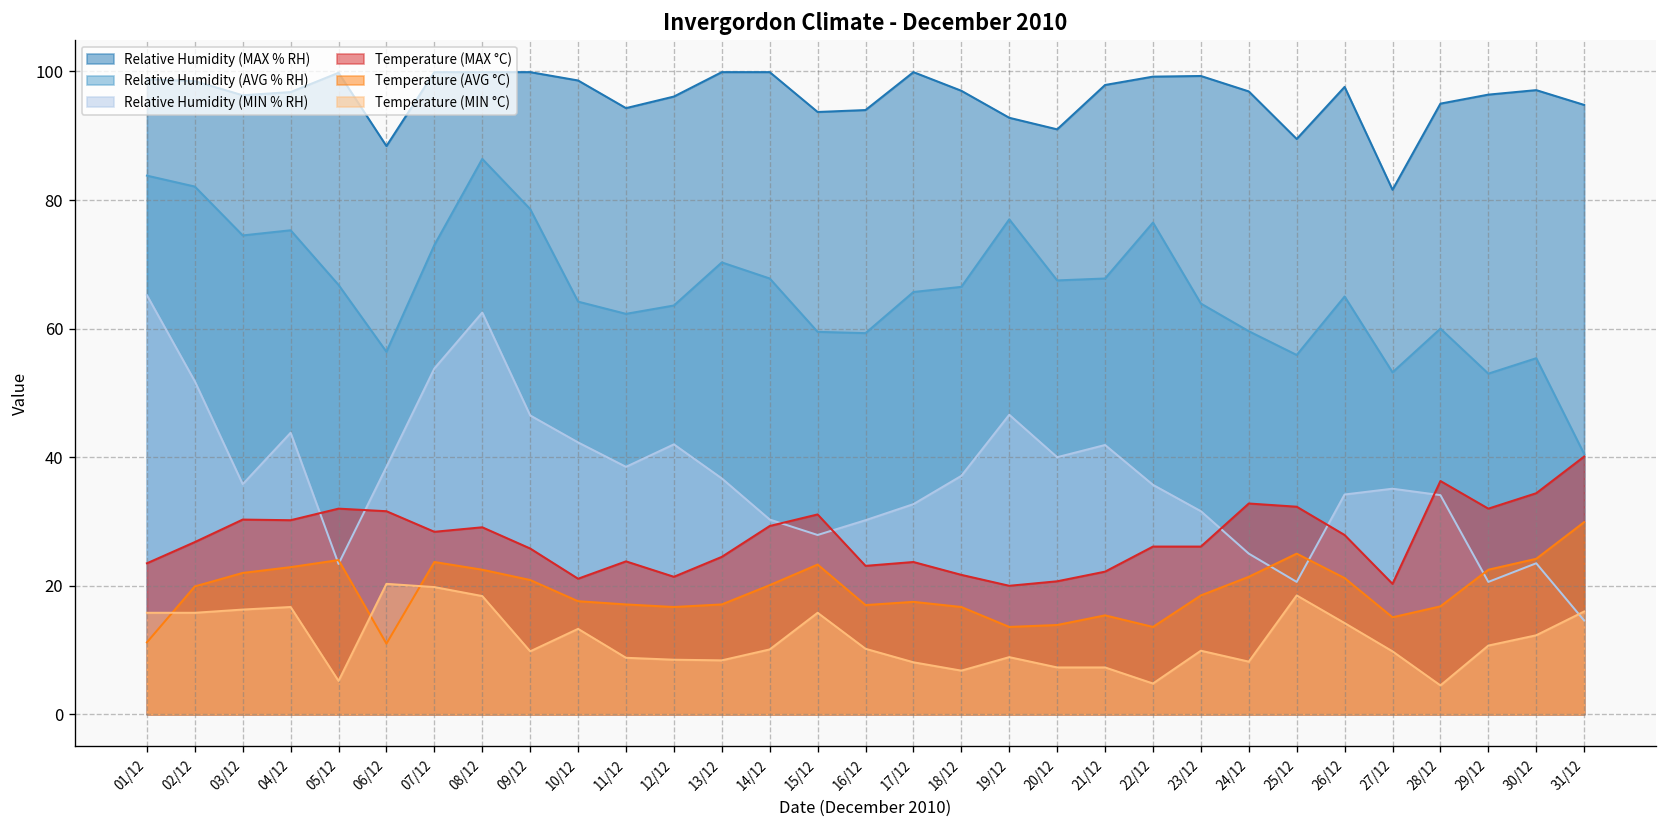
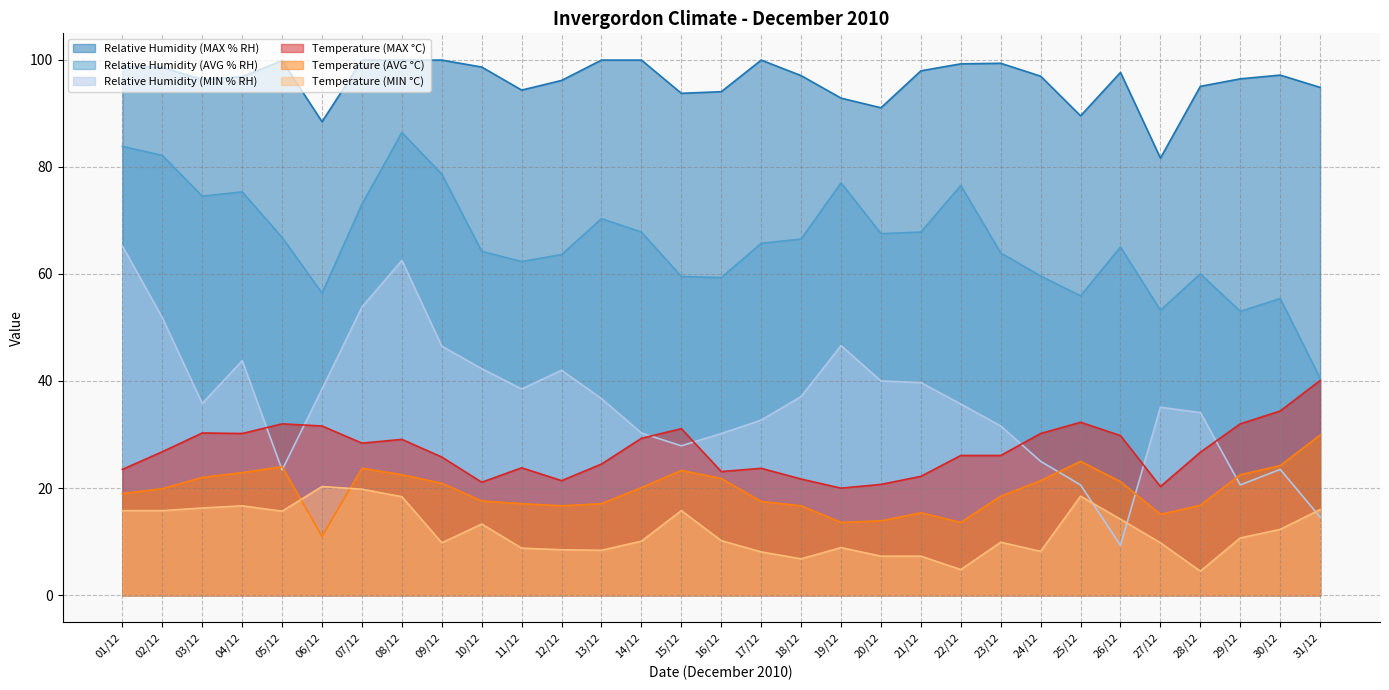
  {
    "Relative Humidity (MIN % RH)": {
      "01/12": 65,
      "02/12": 52,
      "03/12": 36,
      "04/12": 44,
      "05/12": 23,
      "06/12": 39,
      "07/12": 54,
      "08/12": 63,
      "09/12": 47,
      "10/12": 42,
      "11/12": 39,
      "12/12": 42,
      "13/12": 37,
      "14/12": 30,
      "15/12": 28,
      "16/12": 30,
      "17/12": 33,
      "18/12": 37,
      "19/12": 47,
      "20/12": 40,
-     "21/12": 42,
+     "21/12": 40,
      "22/12": 36,
      "23/12": 32,
      "24/12": 25,
      "25/12": 21,
-     "26/12": 34,
+     "26/12": 9,
      "27/12": 35,
      "28/12": 34,
      "29/12": 21,
      "30/12": 24,
      "31/12": 15
    },
    "Temperature (MAX °C)": {
      "01/12": 24,
      "02/12": 27,
      "03/12": 30,
      "04/12": 30,
      "05/12": 32,
      "06/12": 32,
      "07/12": 28,
      "08/12": 29,
      "09/12": 26,
      "10/12": 21,
      "11/12": 24,
      "12/12": 21,
      "13/12": 25,
      "14/12": 29,
      "15/12": 31,
      "16/12": 23,
      "17/12": 24,
      "18/12": 22,
      "19/12": 20,
      "20/12": 21,
      "21/12": 22,
      "22/12": 26,
      "23/12": 26,
-     "24/12": 33,
+     "24/12": 30,
      "25/12": 32,
-     "26/12": 28,
+     "26/12": 30,
      "27/12": 20,
-     "28/12": 36,
+     "28/12": 27,
      "29/12": 32,
      "30/12": 34
    },
    "Temperature (AVG °C)": {
-     "01/12": 11,
+     "01/12": 19,
      "02/12": 20,
      "03/12": 22,
      "04/12": 23,
      "05/12": 24,
      "06/12": 11,
      "07/12": 24,
      "08/12": 23,
      "09/12": 21,
      "10/12": 18,
      "11/12": 17,
      "12/12": 17,
      "13/12": 17,
      "14/12": 20,
      "15/12": 23,
-     "16/12": 17,
+     "16/12": 22,
      "17/12": 18,
      "18/12": 17,
      "19/12": 14,
      "20/12": 14,
      "21/12": 15,
      "22/12": 14,
      "23/12": 19,
      "24/12": 21,
      "25/12": 25,
      "26/12": 21,
      "27/12": 15,
      "28/12": 17,
      "29/12": 23,
      "30/12": 24,
      "31/12": 30
    },
    "Temperature (MIN °C)": {
      "01/12": 16,
      "02/12": 16,
      "03/12": 16,
      "04/12": 17,
-     "05/12": 5,
+     "05/12": 16,
      "06/12": 20,
      "07/12": 20,
      "08/12": 18,
      "09/12": 10,
      "10/12": 13,
      "11/12": 9,
      "12/12": 9,
      "13/12": 8,
      "14/12": 10,
      "15/12": 16,
      "16/12": 10,
      "17/12": 8,
      "18/12": 7,
      "19/12": 9,
      "20/12": 7,
      "21/12": 7,
      "22/12": 5,
      "23/12": 10,
      "24/12": 8,
      "25/12": 19,
      "26/12": 14,
      "27/12": 10,
      "28/12": 5,
      "29/12": 11,
      "30/12": 12,
      "31/12": 16
    }
  }
